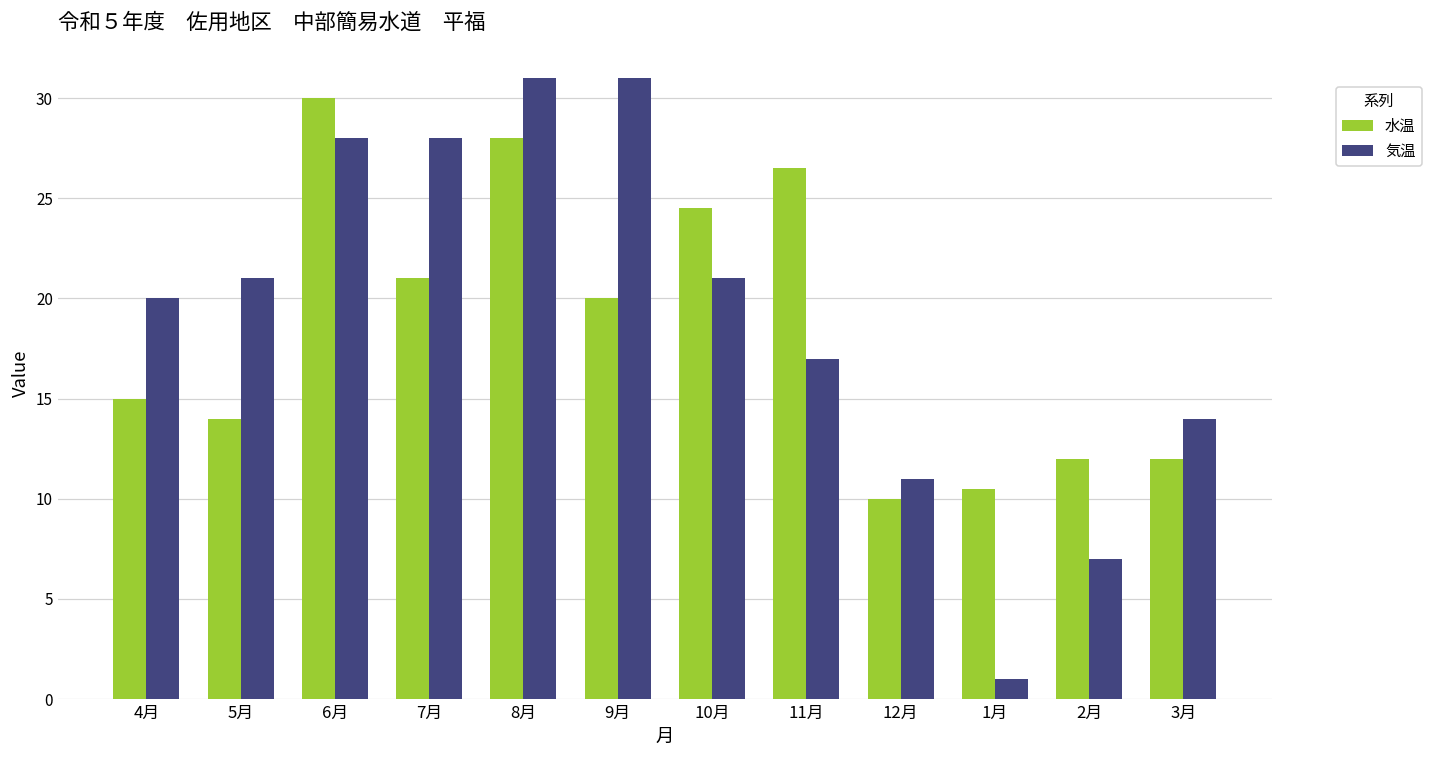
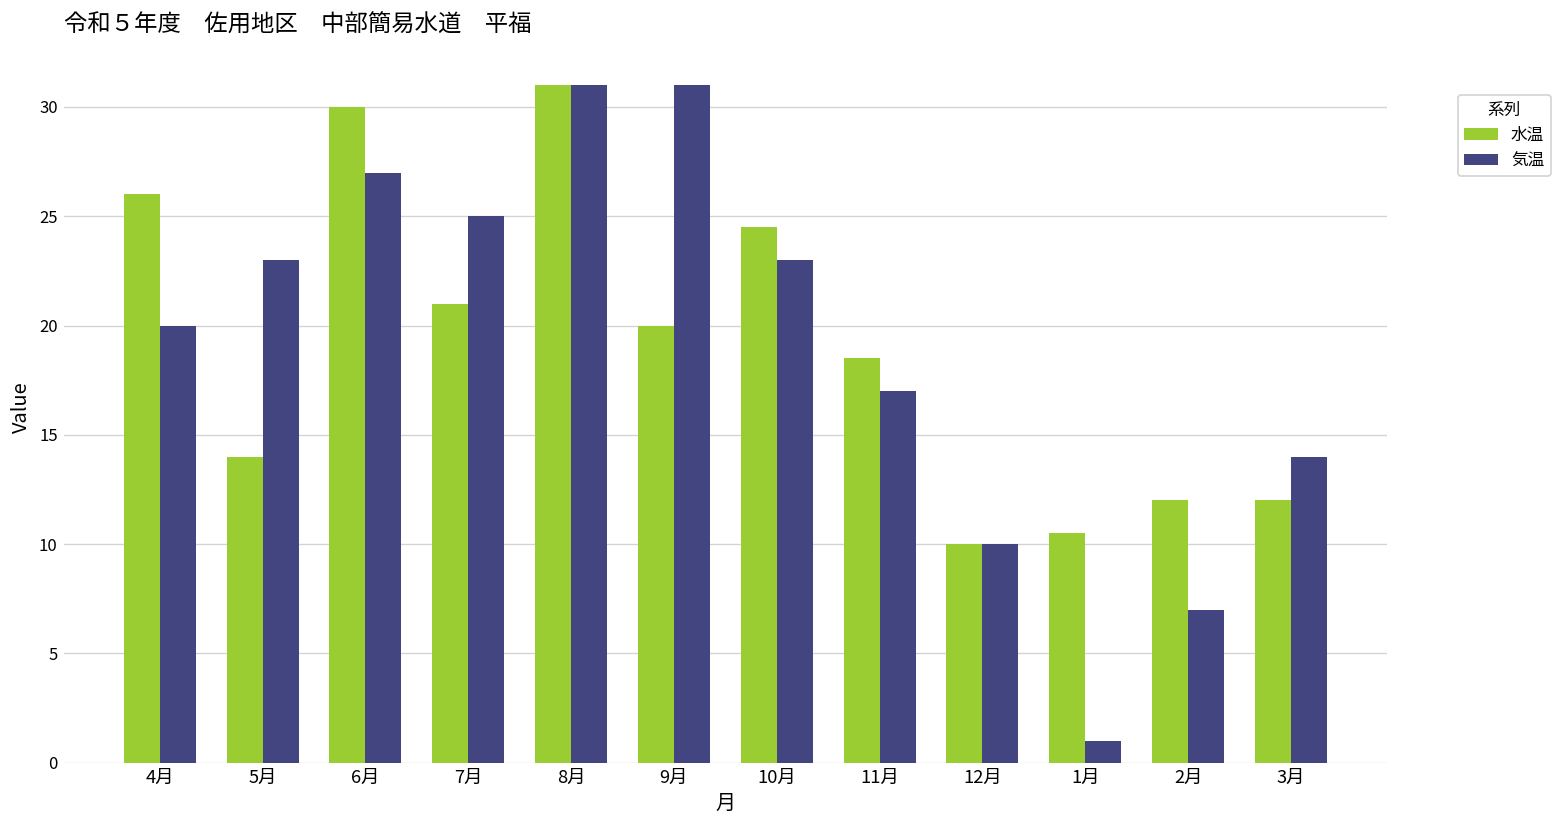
  {
    "水温": {
-     "4月": 15,
+     "4月": 26,
      "5月": 14.0,
      "6月": 30.0,
      "7月": 21.0,
-     "8月": 28,
+     "8月": 31,
      "9月": 20.0,
      "10月": 24.5,
-     "11月": 26.5,
+     "11月": 18.5,
      "12月": 10.0,
      "1月": 10.5,
      "2月": 12.0,
      "3月": 12.0
    },
    "気温": {
      "4月": 20,
-     "5月": 21,
-     "6月": 28,
-     "7月": 28,
+     "5月": 23,
+     "6月": 27,
+     "7月": 25,
      "8月": 31,
      "9月": 31,
-     "10月": 21,
+     "10月": 23,
      "11月": 17,
-     "12月": 11,
+     "12月": 10,
      "1月": 1,
      "2月": 7,
      "3月": 14
    }
  }
